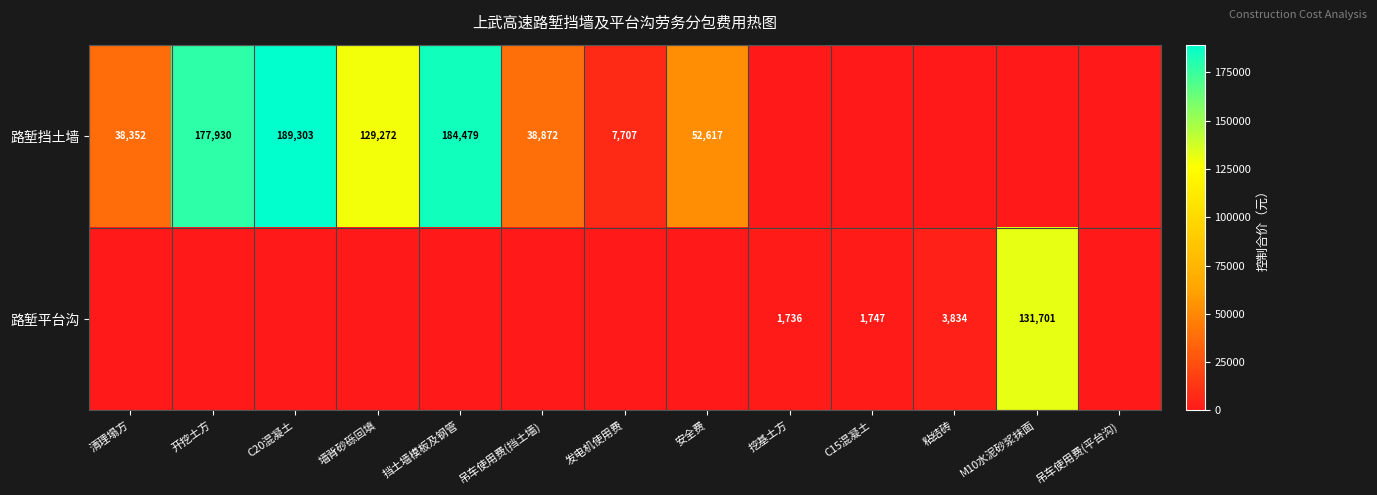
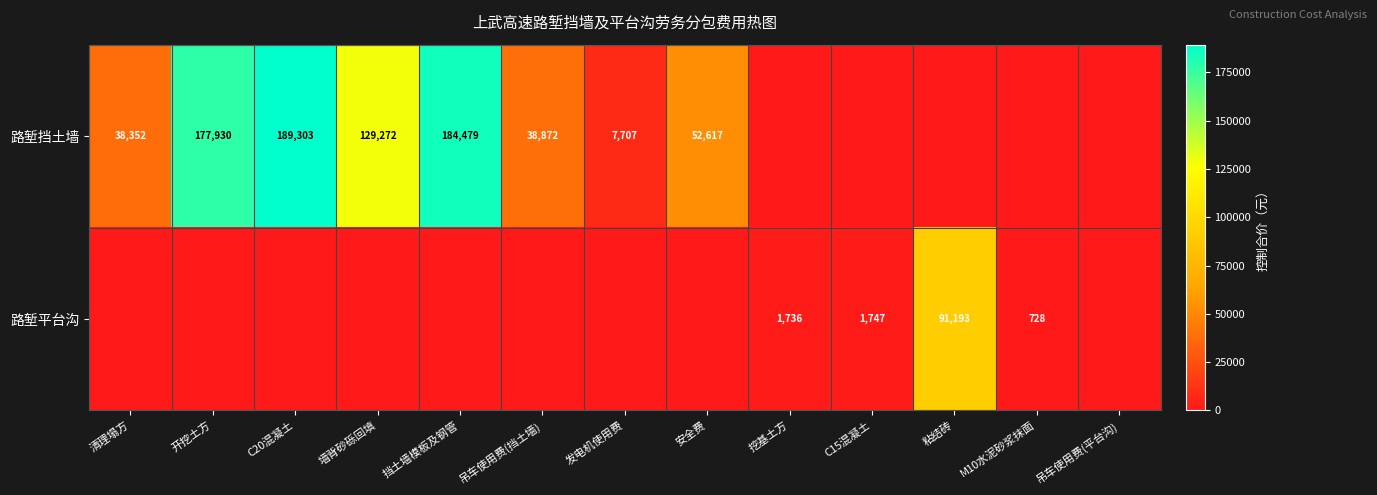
  {
    "路堑挡土墙": {
      "清理塌方": "38,352",
      "开挖土方": "177,930",
      "C20混凝土": "189,303",
      "墙背砂砾回填": "129,272",
      "挡土墙模板及钢管": "184,479",
      "吊车使用费(挡土墙)": "38,872",
      "发电机使用费": "7,707",
      "安全费": "52,617"
    },
    "路堑平台沟": {
      "挖基土方": "1,736",
      "C15混凝土": "1,747",
-     "粘结砖": "3,834",
-     "M10水泥砂浆抹面": "131,701"
+     "粘结砖": "91,193",
+     "M10水泥砂浆抹面": "728"
    }
  }
